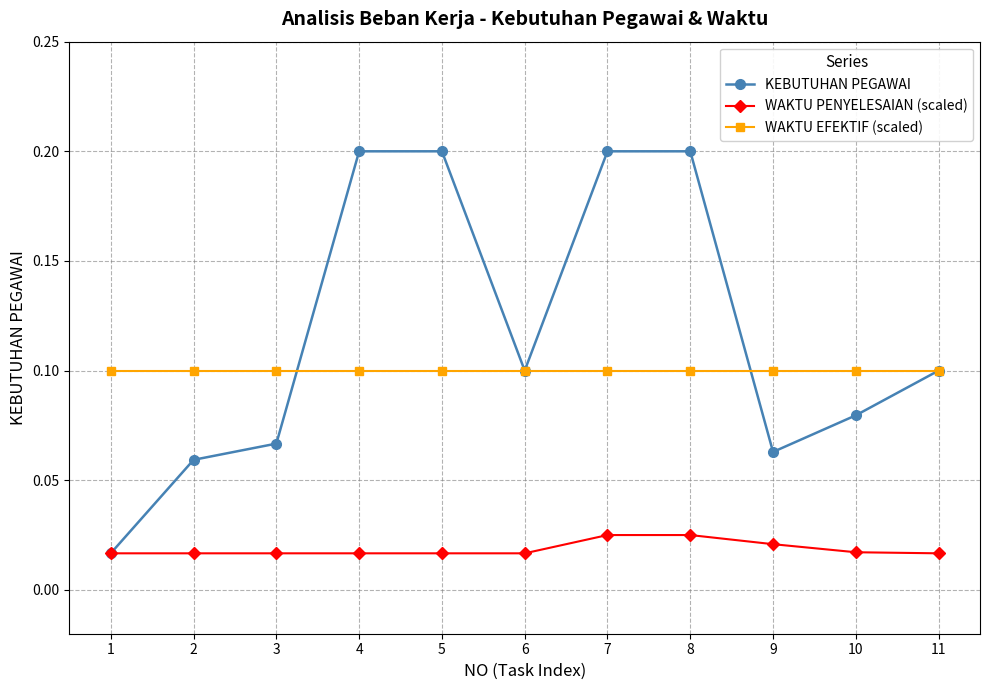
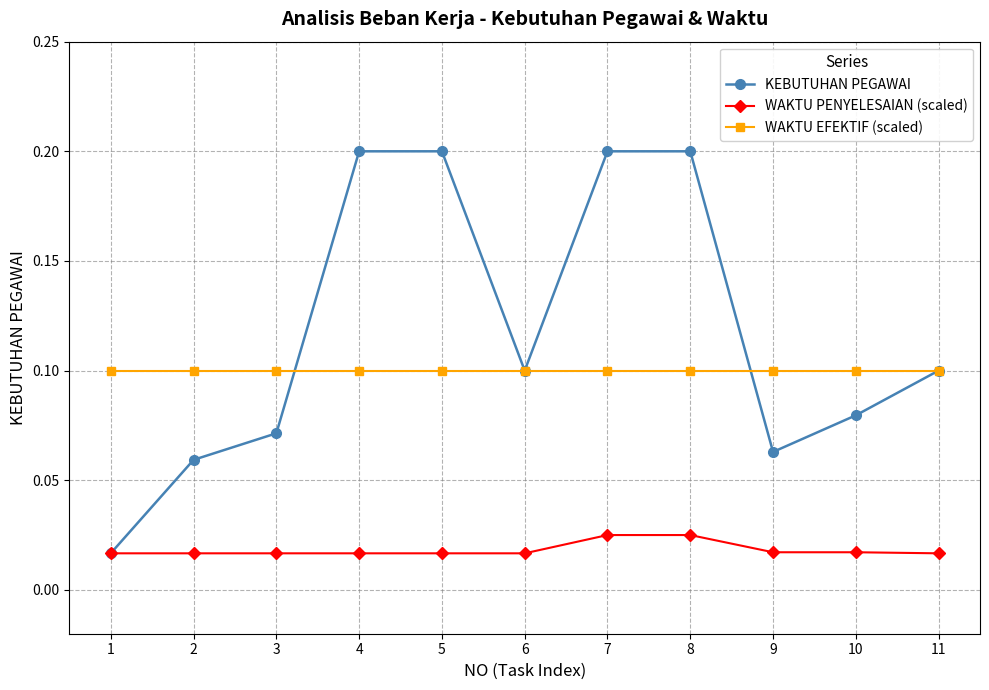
  {
    "KEBUTUHAN PEGAWAI": {
      "2": 0.059,
-     "3": 0.067,
+     "3": 0.071,
      "4": 0.200,
      "5": 0.200,
      "7": 0.200,
      "8": 0.200,
      "9": 0.063,
      "10": 0.080
    },
    "WAKTU PENYELESAIAN (scaled)": {
      "2": 0.017,
      "3": 0.017,
      "4": 0.017,
      "5": 0.017,
      "6": 0.017,
      "7": 0.025,
      "8": 0.025,
-     "9": 0.021,
+     "9": 0.017,
      "10": 0.017,
      "11": 0.017
    },
    "WAKTU EFEKTIF (scaled)": {
      "1": 0.100,
      "2": 0.100,
      "3": 0.100,
      "4": 0.100,
      "5": 0.100,
      "7": 0.100,
      "8": 0.100,
      "9": 0.100,
      "10": 0.100
    }
  }
